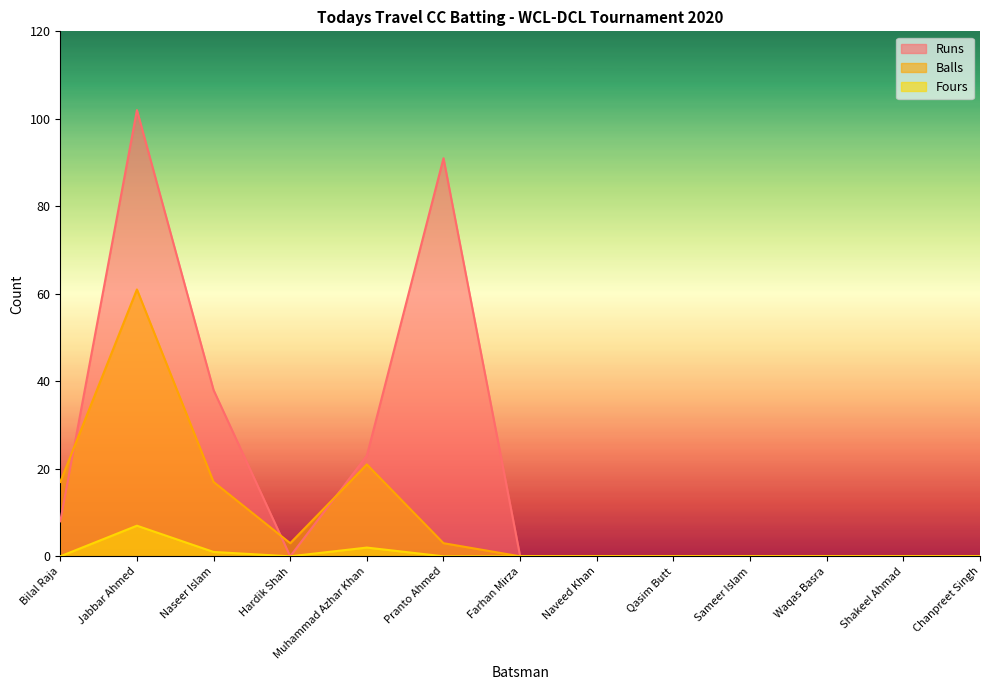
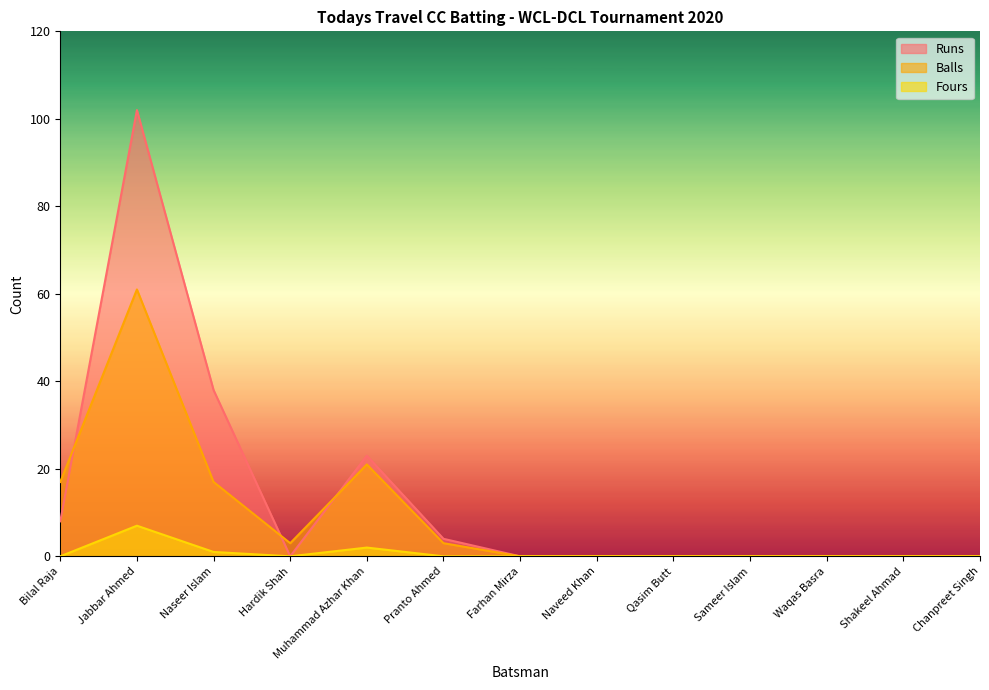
  {
    "Runs": {
      "Bilal Raja": 8,
      "Jabbar Ahmed": 102,
      "Naseer Islam": 38,
      "Muhammad Azhar Khan": 23,
-     "Pranto Ahmed": 91
+     "Pranto Ahmed": 4
    }
  }
